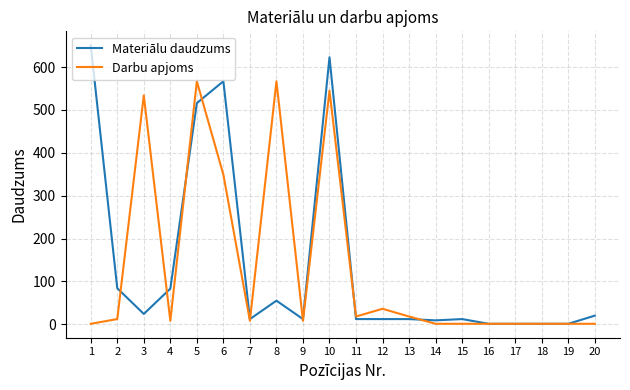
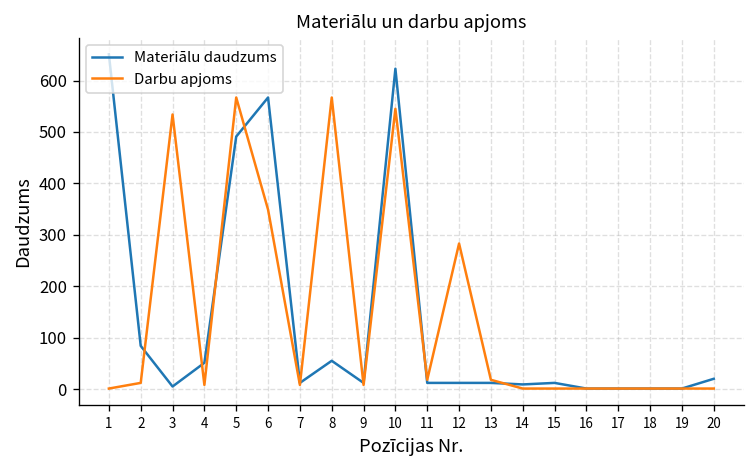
  {
    "Materiālu daudzums": {
      "2": 80,
-     "3": 20,
-     "4": 80,
-     "5": 520,
+     "3": 10,
+     "4": 50,
+     "5": 490,
      "6": 570,
      "8": 60,
      "10": 620,
      "11": 10,
      "12": 10,
      "13": 10,
      "14": 10,
      "15": 10,
      "20": 20
    },
    "Darbu apjoms": {
      "1": 0,
      "2": 10,
      "3": 530,
      "4": 10,
      "5": 570,
      "6": 350,
      "8": 570,
      "10": 550,
      "11": 20,
-     "12": 40,
+     "12": 280,
      "13": 20,
      "14": 0,
      "15": 0,
      "20": 0
    }
  }
